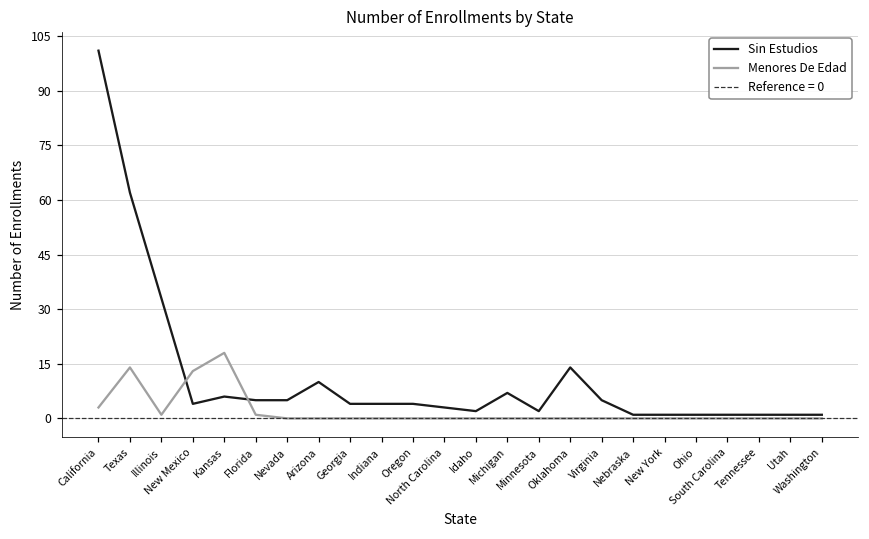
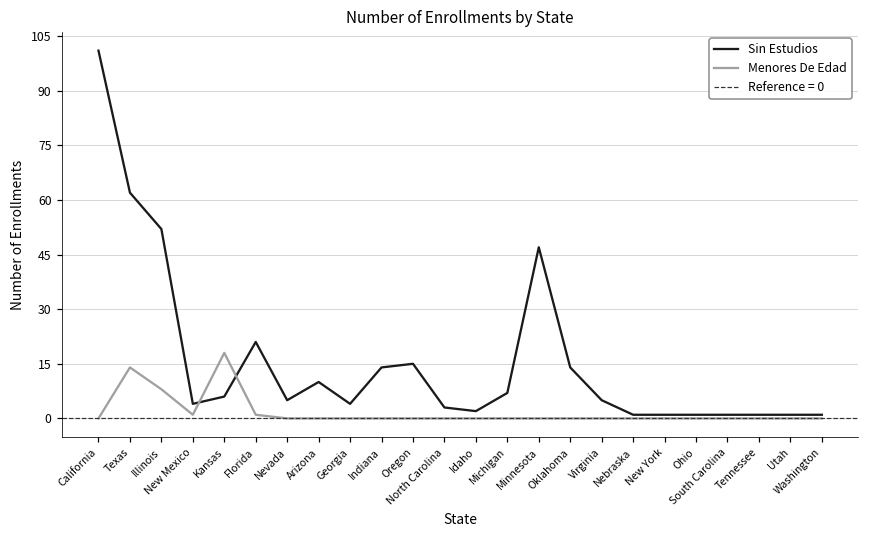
  {
    "Sin Estudios": {
      "California": 101,
      "Texas": 62,
-     "Illinois": 33,
+     "Illinois": 52,
      "New Mexico": 4,
      "Kansas": 6,
-     "Florida": 5,
+     "Florida": 21,
      "Nevada": 5,
      "Arizona": 10,
      "Georgia": 4,
-     "Indiana": 4,
-     "Oregon": 4,
+     "Indiana": 14,
+     "Oregon": 15,
      "North Carolina": 3,
      "Idaho": 2,
      "Michigan": 7,
-     "Minnesota": 2,
+     "Minnesota": 47,
      "Oklahoma": 14,
      "Virginia": 5,
      "Nebraska": 1,
      "New York": 1,
      "Ohio": 1,
      "South Carolina": 1,
      "Tennessee": 1,
      "Utah": 1,
      "Washington": 1
    },
    "Menores De Edad": {
-     "California": 3,
+     "California": 0,
      "Texas": 14,
-     "Illinois": 1,
-     "New Mexico": 13,
+     "Illinois": 8,
+     "New Mexico": 1,
      "Kansas": 18,
      "Florida": 1,
      "Nevada": 0,
      "Arizona": 0,
      "Georgia": 0,
      "Indiana": 0,
      "Oregon": 0,
      "North Carolina": 0,
      "Idaho": 0,
      "Michigan": 0,
      "Minnesota": 0,
      "Oklahoma": 0,
      "Virginia": 0,
      "Nebraska": 0,
      "New York": 0,
      "Ohio": 0,
      "South Carolina": 0,
      "Tennessee": 0,
      "Utah": 0,
      "Washington": 0
    }
  }
